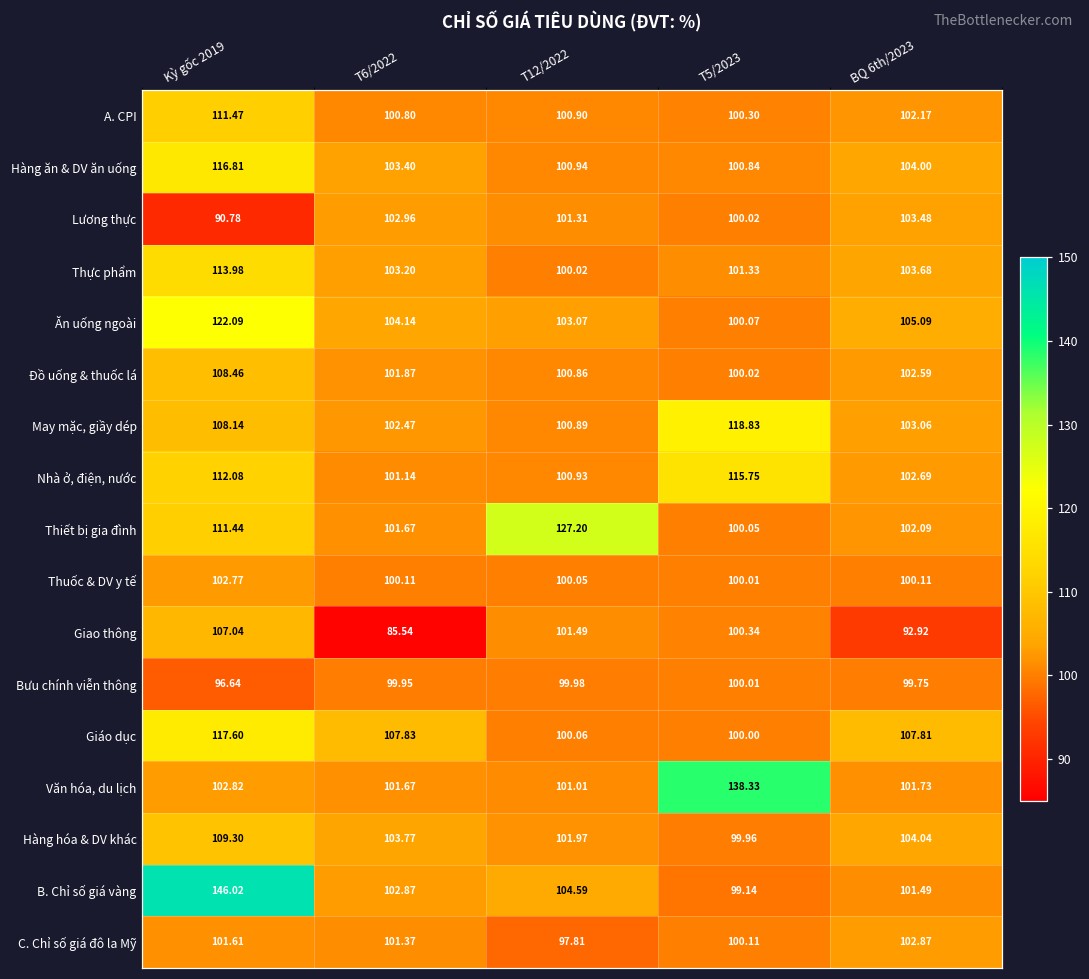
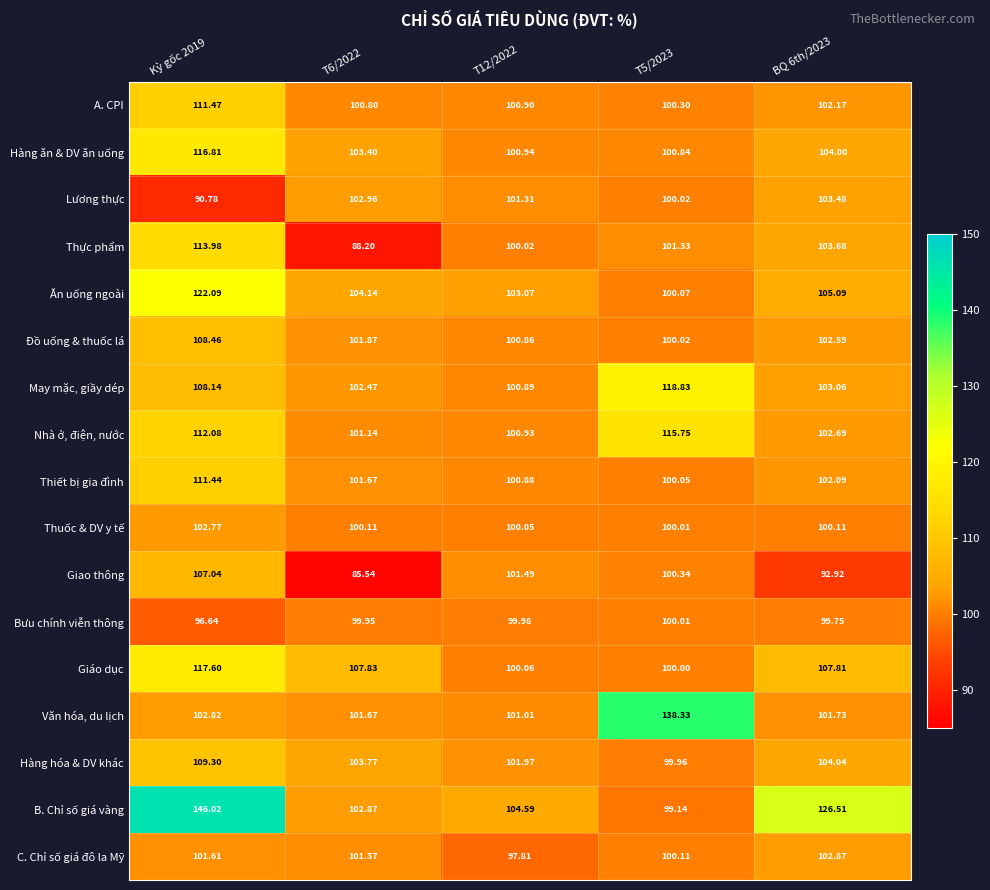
  {
    "A. CPI": {
      "Kỳ gốc 2019": 111.47,
      "T6/2022": 100.80,
      "T12/2022": 100.90,
      "T5/2023": 100.30,
      "BQ 6th/2023": 102.17
    },
    "Hàng ăn & DV ăn uống": {
      "Kỳ gốc 2019": 116.81,
      "T6/2022": 103.40,
      "T12/2022": 100.94,
      "T5/2023": 100.84,
      "BQ 6th/2023": 104.00
    },
    "Lương thực": {
      "Kỳ gốc 2019": 90.78,
      "T6/2022": 102.96,
      "T12/2022": 101.31,
      "T5/2023": 100.02,
      "BQ 6th/2023": 103.48
    },
    "Thực phẩm": {
      "Kỳ gốc 2019": 113.98,
-     "T6/2022": 103.20,
+     "T6/2022": 88.20,
      "T12/2022": 100.02,
      "T5/2023": 101.33,
      "BQ 6th/2023": 103.68
    },
    "Ăn uống ngoài": {
      "Kỳ gốc 2019": 122.09,
      "T6/2022": 104.14,
      "T12/2022": 103.07,
      "T5/2023": 100.07,
      "BQ 6th/2023": 105.09
    },
    "Đồ uống & thuốc lá": {
      "Kỳ gốc 2019": 108.46,
      "T6/2022": 101.87,
      "T12/2022": 100.86,
      "T5/2023": 100.02,
      "BQ 6th/2023": 102.59
    },
    "May mặc, giầy dép": {
      "Kỳ gốc 2019": 108.14,
      "T6/2022": 102.47,
      "T12/2022": 100.89,
      "T5/2023": 118.83,
      "BQ 6th/2023": 103.06
    },
    "Nhà ở, điện, nước": {
      "Kỳ gốc 2019": 112.08,
      "T6/2022": 101.14,
      "T12/2022": 100.93,
      "T5/2023": 115.75,
      "BQ 6th/2023": 102.69
    },
    "Thiết bị gia đình": {
      "Kỳ gốc 2019": 111.44,
      "T6/2022": 101.67,
-     "T12/2022": 127.20,
+     "T12/2022": 100.88,
      "T5/2023": 100.05,
      "BQ 6th/2023": 102.09
    },
    "Thuốc & DV y tế": {
      "Kỳ gốc 2019": 102.77,
      "T6/2022": 100.11,
      "T12/2022": 100.05,
      "T5/2023": 100.01,
      "BQ 6th/2023": 100.11
    },
    "Giao thông": {
      "Kỳ gốc 2019": 107.04,
      "T6/2022": 85.54,
      "T12/2022": 101.49,
      "T5/2023": 100.34,
      "BQ 6th/2023": 92.92
    },
    "Bưu chính viễn thông": {
      "Kỳ gốc 2019": 96.64,
      "T6/2022": 99.95,
      "T12/2022": 99.98,
      "T5/2023": 100.01,
      "BQ 6th/2023": 99.75
    },
    "Giáo dục": {
      "Kỳ gốc 2019": 117.60,
      "T6/2022": 107.83,
      "T12/2022": 100.06,
      "T5/2023": 100.00,
      "BQ 6th/2023": 107.81
    },
    "Văn hóa, du lịch": {
      "Kỳ gốc 2019": 102.82,
      "T6/2022": 101.67,
      "T12/2022": 101.01,
      "T5/2023": 138.33,
      "BQ 6th/2023": 101.73
    },
    "Hàng hóa & DV khác": {
      "Kỳ gốc 2019": 109.30,
      "T6/2022": 103.77,
      "T12/2022": 101.97,
      "T5/2023": 99.96,
      "BQ 6th/2023": 104.04
    },
    "B. Chỉ số giá vàng": {
      "Kỳ gốc 2019": 146.02,
      "T6/2022": 102.87,
      "T12/2022": 104.59,
      "T5/2023": 99.14,
-     "BQ 6th/2023": 101.49
+     "BQ 6th/2023": 126.51
    },
    "C. Chỉ số giá đô la Mỹ": {
      "Kỳ gốc 2019": 101.61,
      "T6/2022": 101.37,
      "T12/2022": 97.81,
      "T5/2023": 100.11,
      "BQ 6th/2023": 102.87
    }
  }
